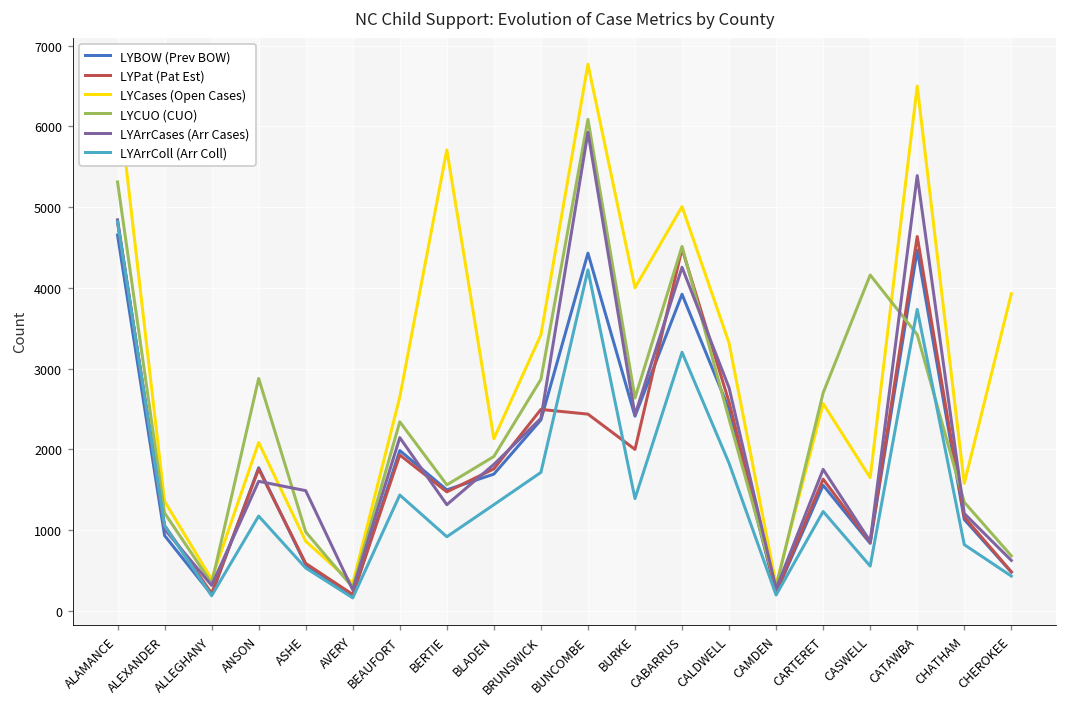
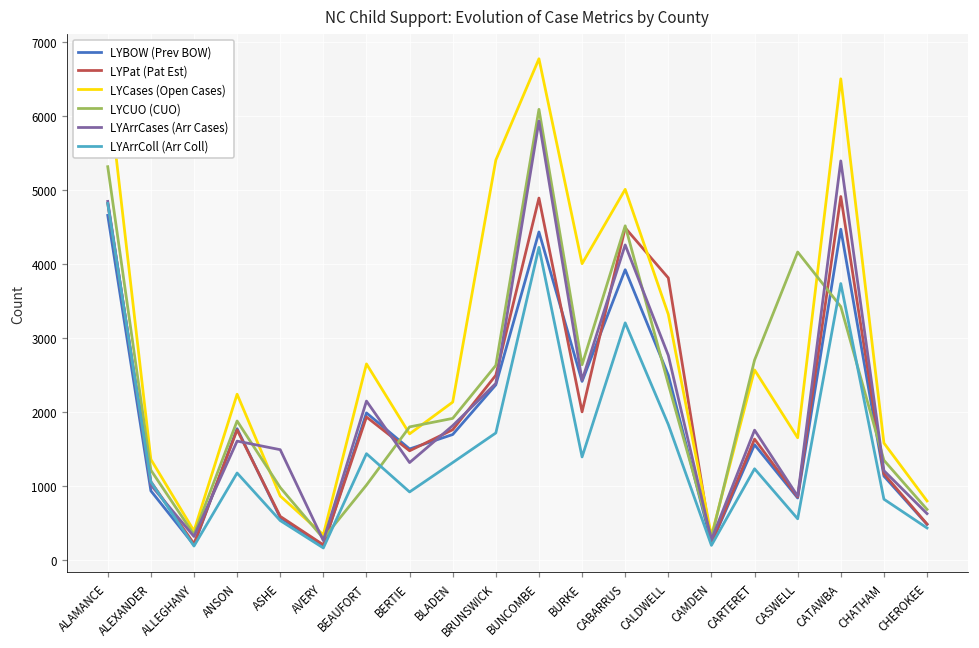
  {
    "LYPat (Pat Est)": {
      "BEAUFORT": 1900,
      "BLADEN": 1800,
      "BRUNSWICK": 2500,
-     "BUNCOMBE": 2400,
+     "BUNCOMBE": 4900,
      "BURKE": 2000,
-     "CALDWELL": 2600,
+     "CALDWELL": 3800,
      "CARTERET": 1600,
-     "CATAWBA": 4600
+     "CATAWBA": 4900
    },
    "LYCases (Open Cases)": {
      "ALEXANDER": 1400,
      "ALLEGHANY": 400,
-     "ANSON": 2100,
+     "ANSON": 2200,
      "ASHE": 900,
      "AVERY": 300,
      "BEAUFORT": 2600,
-     "BERTIE": 5700,
+     "BERTIE": 1700,
      "BLADEN": 2100,
-     "BRUNSWICK": 3400,
+     "BRUNSWICK": 5400,
      "BUNCOMBE": 6800,
      "BURKE": 4000,
      "CABARRUS": 5000,
      "CALDWELL": 3300,
      "CARTERET": 2600,
      "CASWELL": 1600,
      "CATAWBA": 6500,
      "CHATHAM": 1600,
-     "CHEROKEE": 3900
+     "CHEROKEE": 800
    },
    "LYCUO (CUO)": {
      "ALAMANCE": 5300,
      "ALEXANDER": 1200,
-     "ANSON": 2900,
+     "ANSON": 1900,
      "ASHE": 1000,
-     "BEAUFORT": 2300,
-     "BERTIE": 1600,
+     "BEAUFORT": 1000,
+     "BERTIE": 1800,
      "BLADEN": 1900,
-     "BRUNSWICK": 2900,
+     "BRUNSWICK": 2600,
      "BUNCOMBE": 6100,
      "BURKE": 2600,
      "CALDWELL": 2400,
      "CARTERET": 2700,
      "CASWELL": 4200,
      "CATAWBA": 3400,
      "CHATHAM": 1300,
      "CHEROKEE": 700
    },
    "LYArrCases (Arr Cases)": {
      "ALEXANDER": 1000,
      "ANSON": 1600,
      "ASHE": 1500,
      "BEAUFORT": 2100,
      "BERTIE": 1300,
      "BLADEN": 1800,
      "BUNCOMBE": 5900,
      "CABARRUS": 4300,
      "CALDWELL": 2800,
      "CARTERET": 1800,
      "CATAWBA": 5400,
      "CHATHAM": 1200,
      "CHEROKEE": 600
    }
  }
